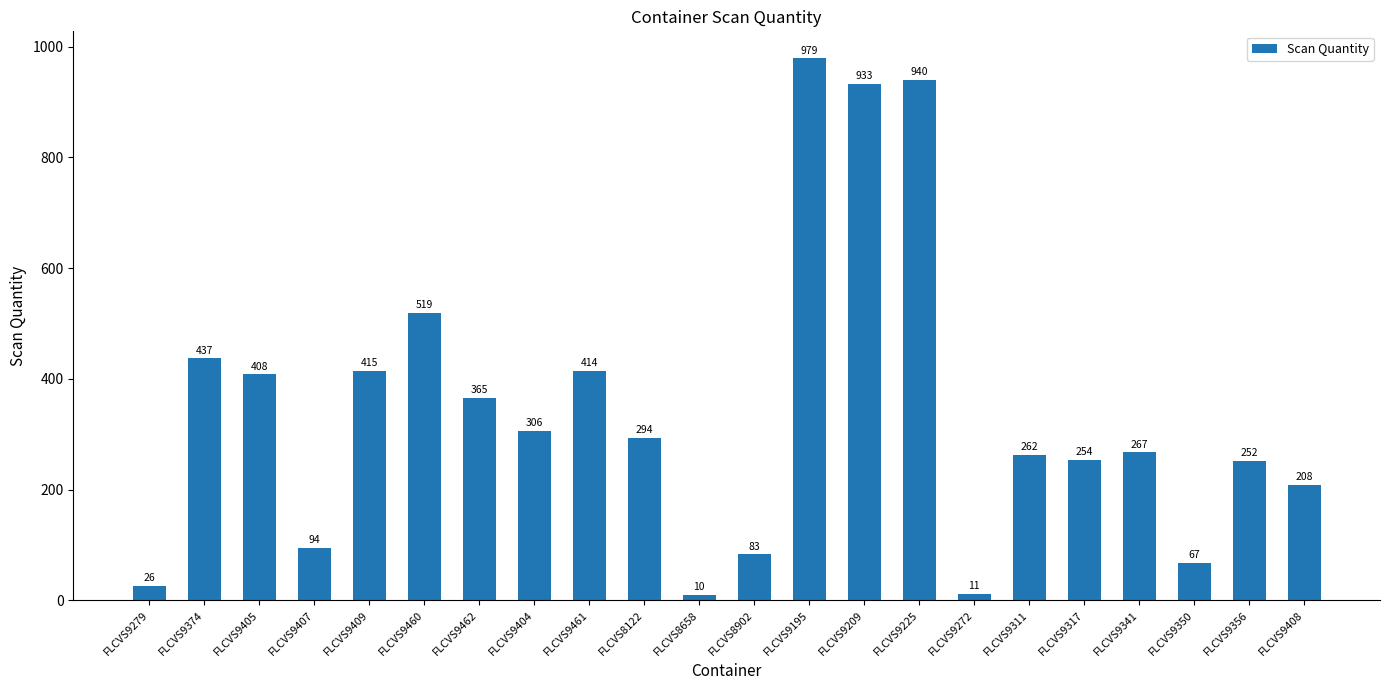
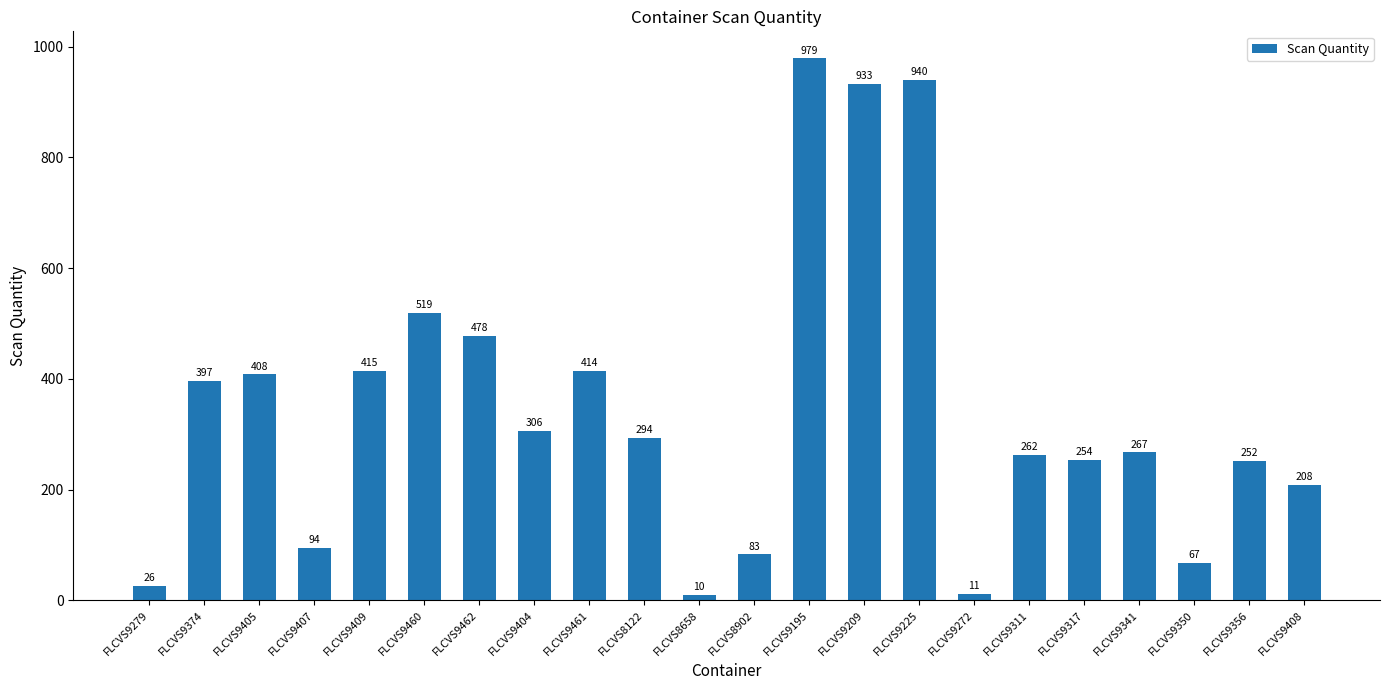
  {
    "FLCVS9279": 26,
-   "FLCVS9374": 437,
+   "FLCVS9374": 397,
    "FLCVS9405": 408,
    "FLCVS9407": 94,
    "FLCVS9409": 415,
    "FLCVS9460": 519,
-   "FLCVS9462": 365,
+   "FLCVS9462": 478,
    "FLCVS9404": 306,
    "FLCVS9461": 414,
    "FLCVS8122": 294,
    "FLCVS8658": 10,
    "FLCVS8902": 83,
    "FLCVS9195": 979,
    "FLCVS9209": 933,
    "FLCVS9225": 940,
    "FLCVS9272": 11,
    "FLCVS9311": 262,
    "FLCVS9317": 254,
    "FLCVS9341": 267,
    "FLCVS9350": 67,
    "FLCVS9356": 252,
    "FLCVS9408": 208
  }
